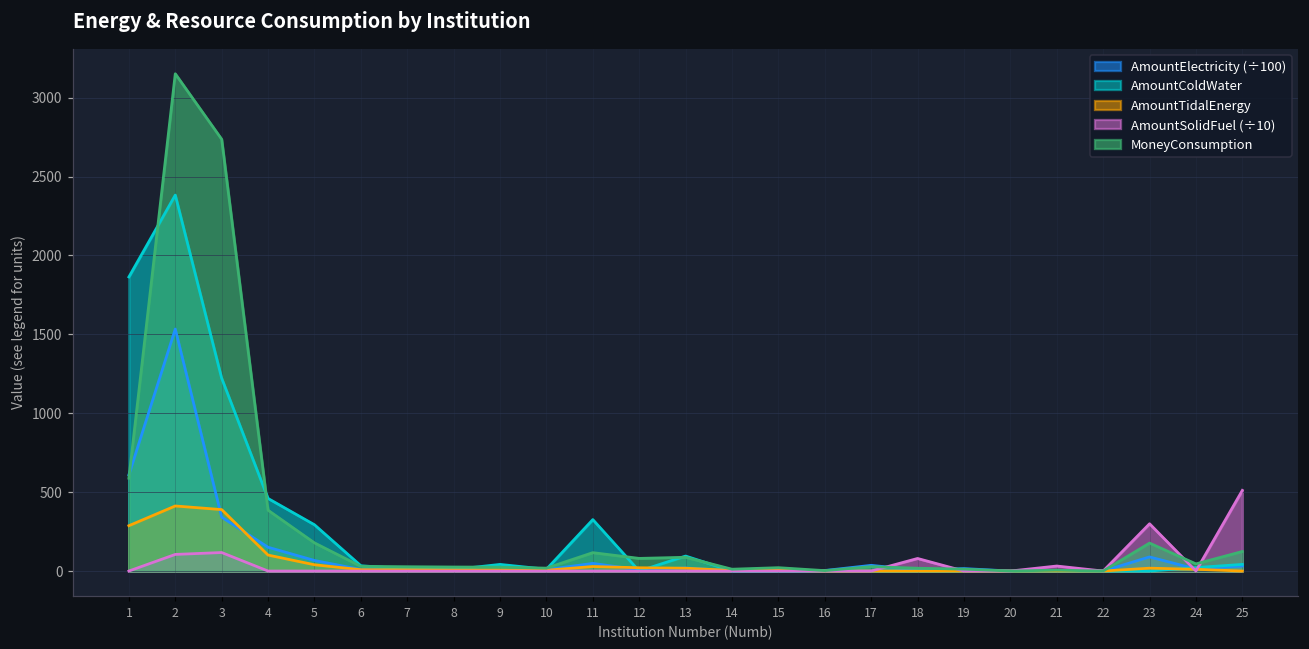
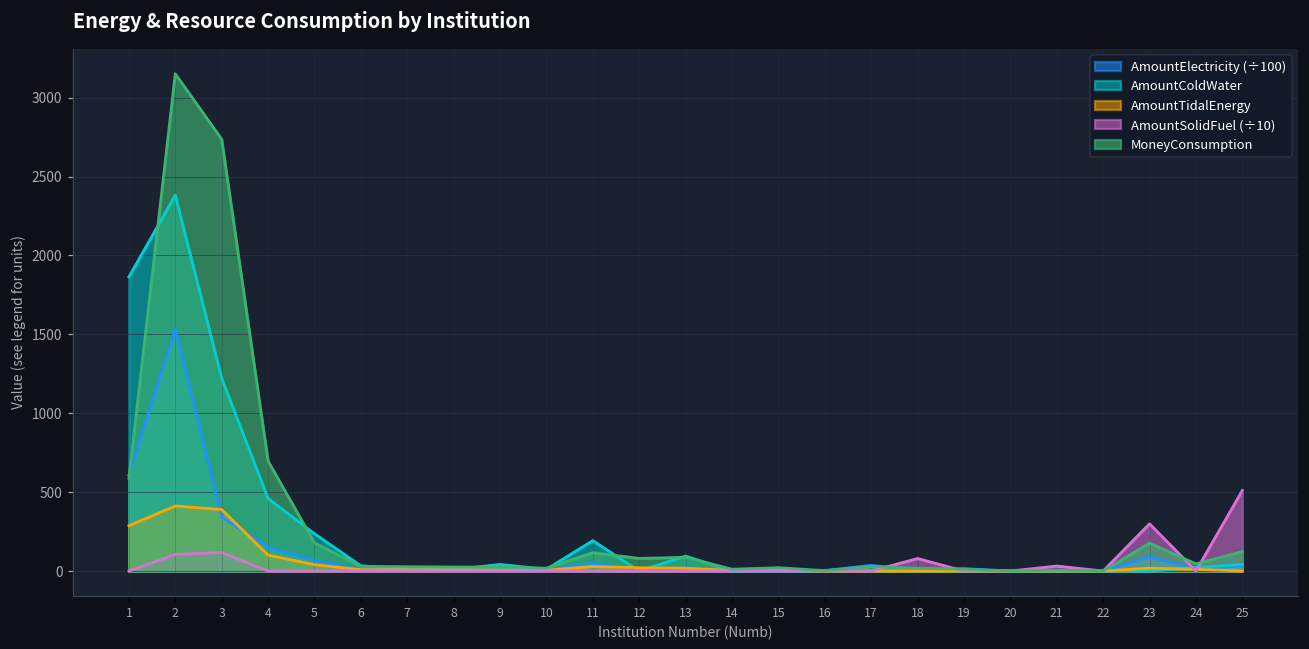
  {
    "AmountElectricity (÷100)": {
      "1": 610,
      "2": 1530,
      "3": 340,
      "4": 150,
      "5": 70,
      "11": 50,
      "23": 90
    },
    "AmountColdWater": {
      "1": 1860,
      "2": 2380,
      "3": 1220,
      "4": 460,
-     "5": 290,
-     "11": 330,
+     "5": 240,
+     "11": 190,
      "23": 0
    },
    "AmountTidalEnergy": {
      "1": 290,
      "2": 410,
      "3": 390,
      "4": 100,
      "5": 40,
      "11": 30,
      "23": 20,
      "25": 0
    },
    "AmountSolidFuel (÷10)": {
      "1": 0,
      "2": 110,
      "3": 120,
      "4": 0,
      "5": 0,
      "11": 0,
      "13": 0,
      "18": 80,
      "21": 30,
      "23": 300,
      "25": 510
    },
    "MoneyConsumption": {
      "1": 590,
      "2": 3150,
      "3": 2740,
-     "4": 390,
+     "4": 700,
      "5": 180,
      "11": 120,
      "12": 80,
      "23": 180,
      "24": 50,
      "25": 120
    }
  }
